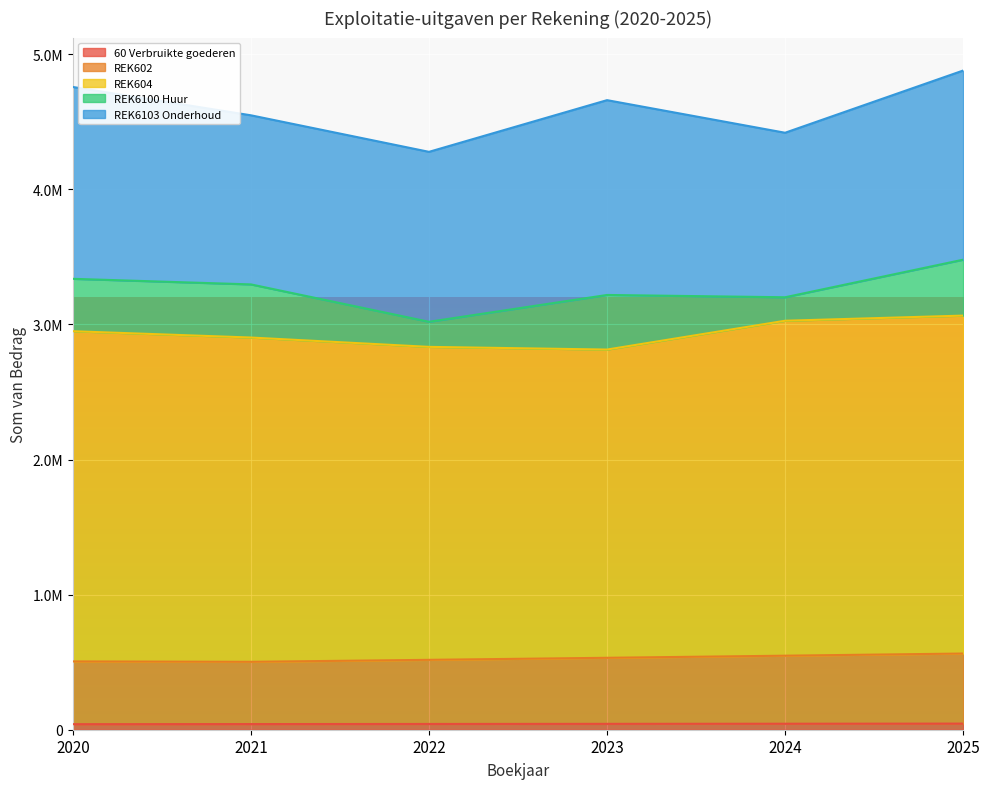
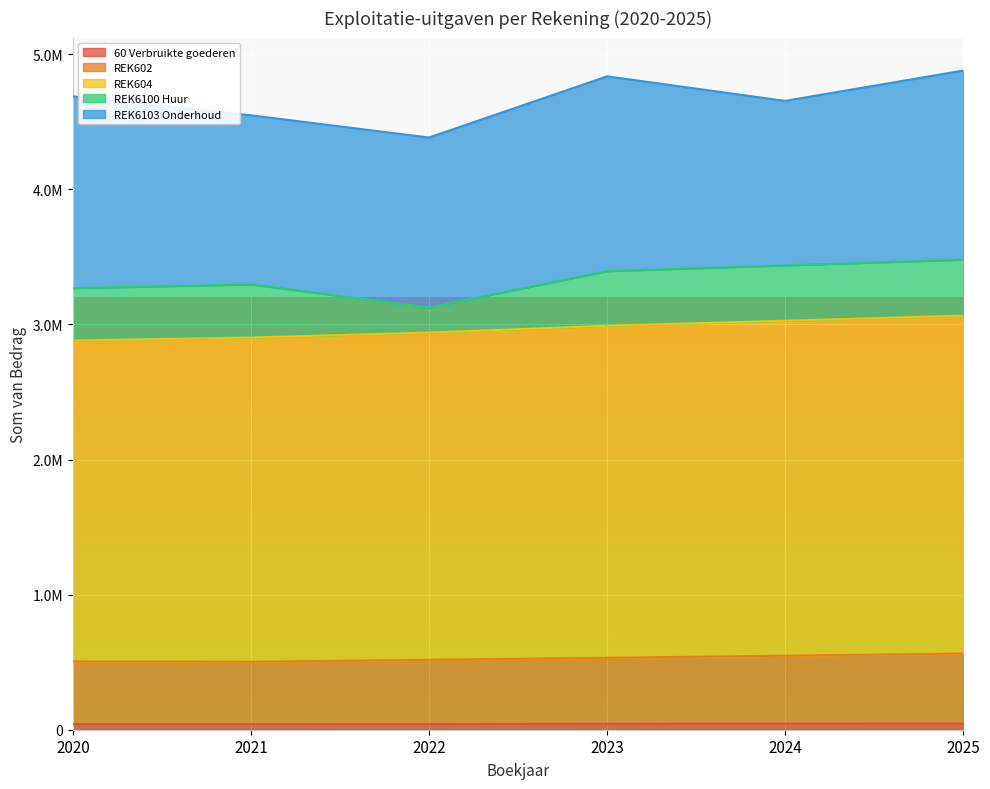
  {
    "REK604": {
-     "2020": 2440000,
+     "2020": 2370000,
      "2021": 2400000,
-     "2022": 2320000,
-     "2023": 2280000,
+     "2022": 2420000,
+     "2023": 2460000,
      "2024": 2480000,
      "2025": 2500000
    },
    "REK6100 Huur": {
      "2020": 390000,
      "2021": 390000,
      "2022": 190000,
      "2023": 400000,
-     "2024": 170000,
+     "2024": 410000,
      "2025": 410000
    },
    "REK6103 Onderhoud": {
      "2020": 1420000,
      "2021": 1250000,
      "2022": 1260000,
      "2023": 1440000,
      "2024": 1220000,
      "2025": 1400000
    }
  }
